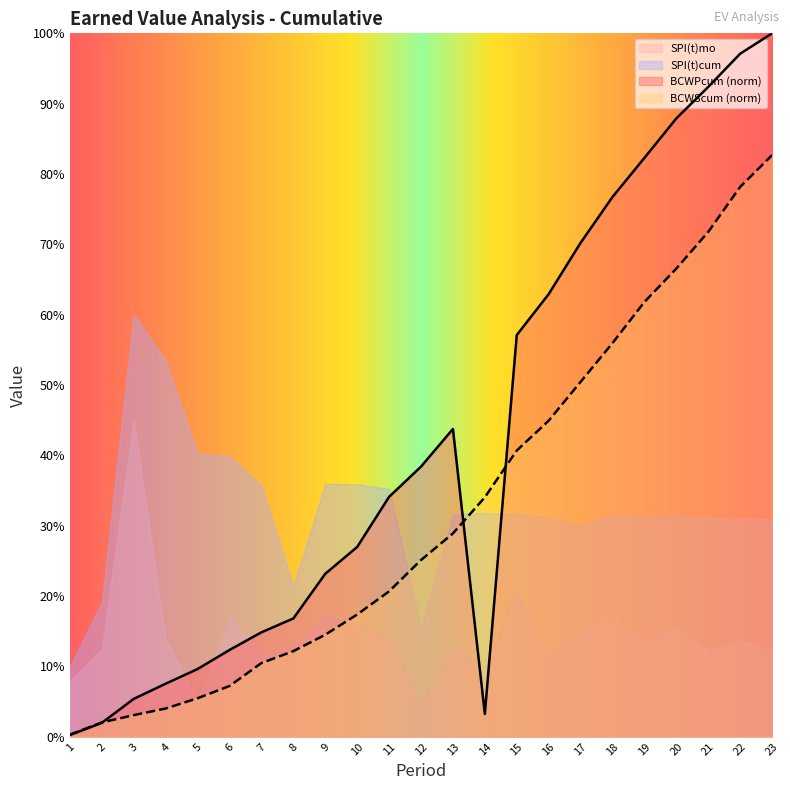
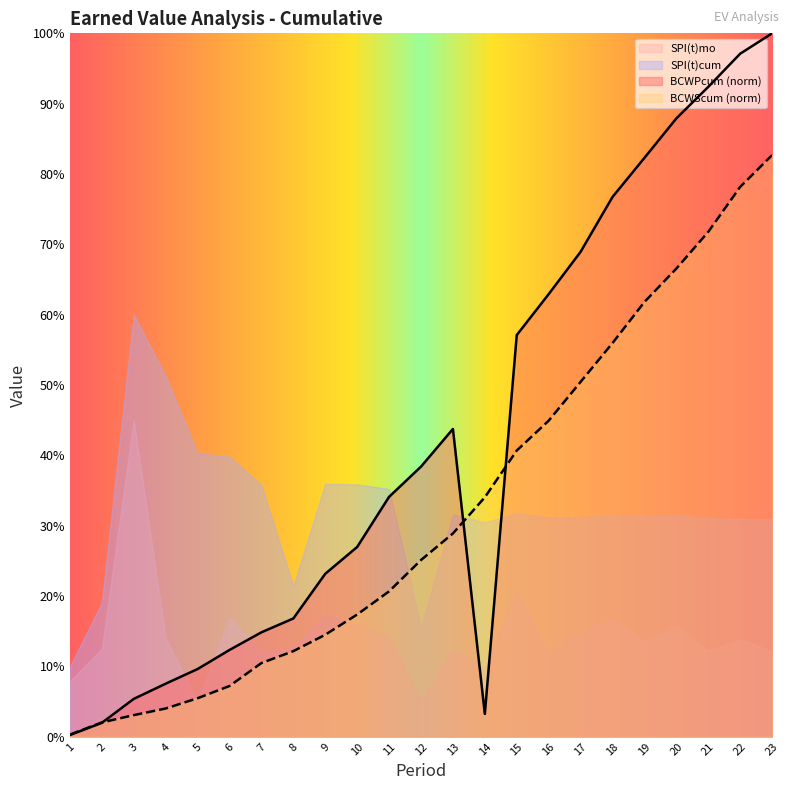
  {
    "SPI(t)cum": {
      "1": "10%",
      "2": "19%",
      "3": "60%",
-     "4": "53%",
+     "4": "51%",
      "5": "40%",
      "6": "40%",
      "7": "36%",
      "8": "21%",
      "9": "36%",
      "10": "36%",
      "11": "35%",
      "12": "15%",
      "13": "32%",
-     "14": "32%",
+     "14": "30%",
      "15": "32%",
      "16": "31%",
-     "17": "30%",
+     "17": "31%",
      "18": "32%",
      "19": "31%",
      "20": "31%",
      "21": "31%",
      "22": "31%",
      "23": "31%"
    },
    "BCWPcum (norm)": {
      "3": "5%",
      "4": "8%",
      "5": "10%",
      "6": "12%",
      "7": "15%",
      "8": "17%",
      "9": "23%",
      "10": "27%",
      "11": "34%",
      "12": "38%",
      "13": "44%",
      "14": "3%",
      "15": "57%",
      "16": "63%",
-     "17": "70%",
+     "17": "69%",
      "18": "77%",
      "19": "82%",
      "20": "88%",
      "23": "100%"
    }
  }
